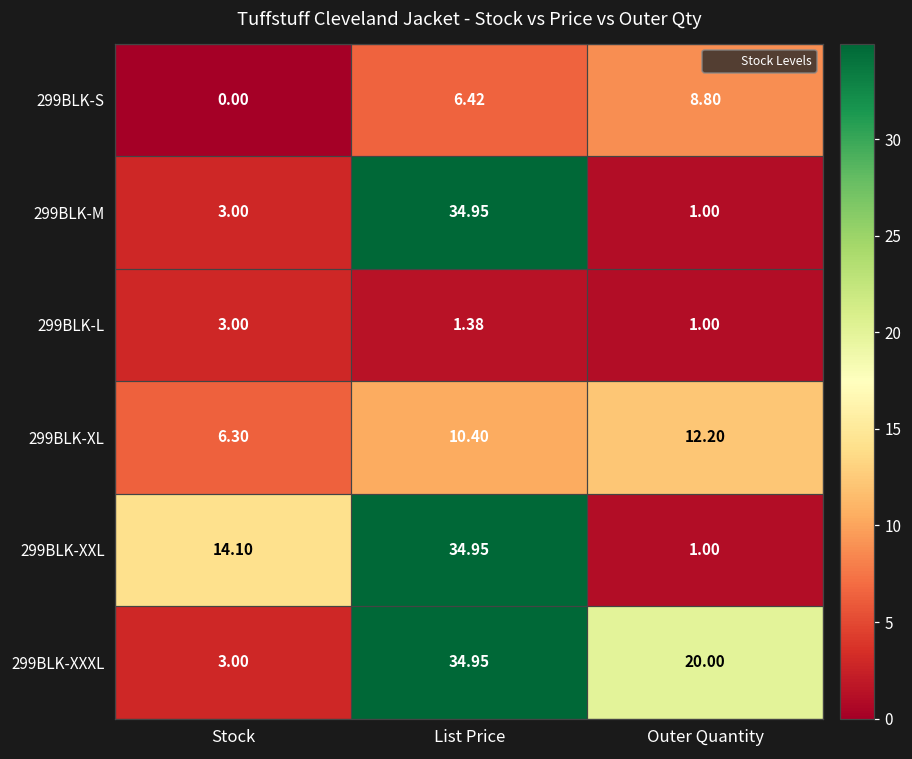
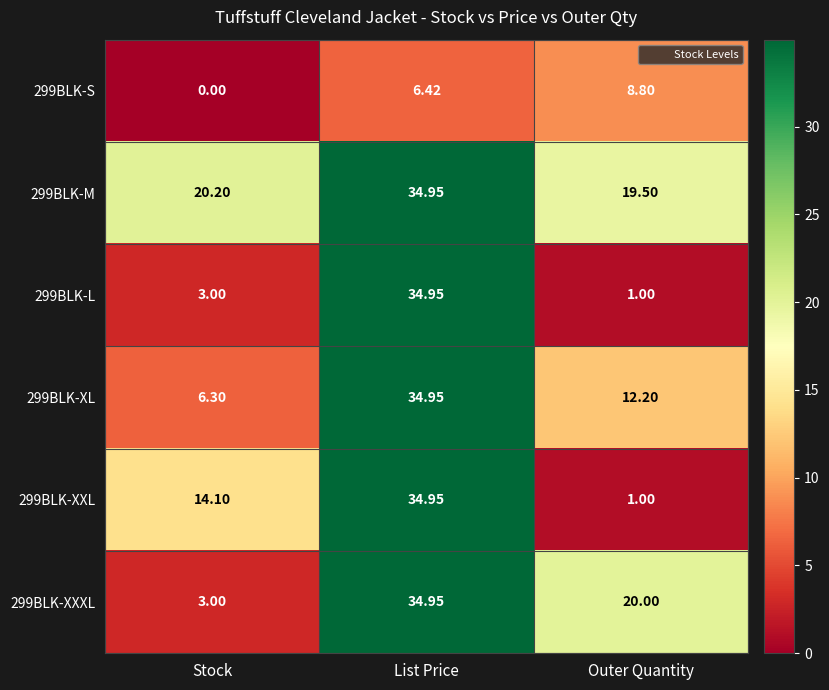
  {
    "299BLK-S": {
      "Stock": 0.00,
      "List Price": 6.42,
      "Outer Quantity": 8.80
    },
    "299BLK-M": {
-     "Stock": 3.00,
+     "Stock": 20.20,
      "List Price": 34.95,
-     "Outer Quantity": 1.00
+     "Outer Quantity": 19.50
    },
    "299BLK-L": {
      "Stock": 3.00,
-     "List Price": 1.38,
+     "List Price": 34.95,
      "Outer Quantity": 1.00
    },
    "299BLK-XL": {
      "Stock": 6.30,
-     "List Price": 10.40,
+     "List Price": 34.95,
      "Outer Quantity": 12.20
    },
    "299BLK-XXL": {
      "Stock": 14.10,
      "List Price": 34.95,
      "Outer Quantity": 1.00
    },
    "299BLK-XXXL": {
      "Stock": 3.00,
      "List Price": 34.95,
      "Outer Quantity": 20.00
    }
  }
